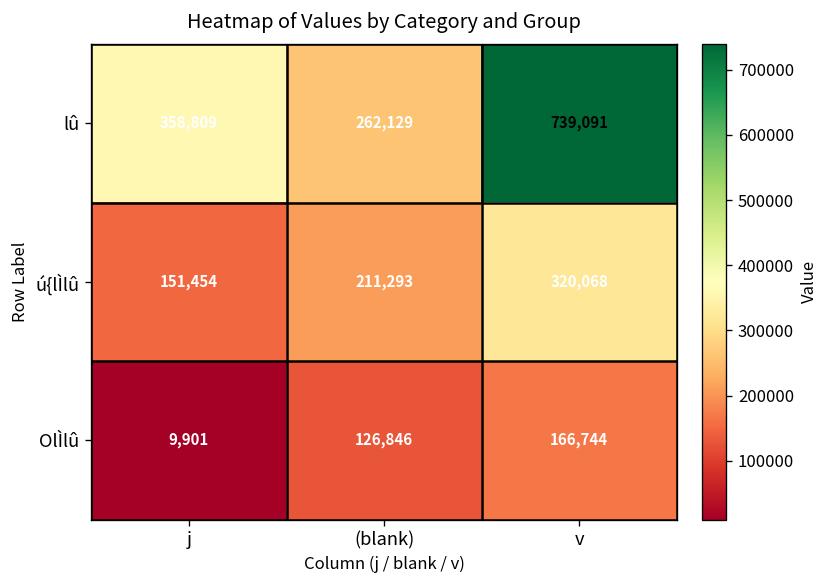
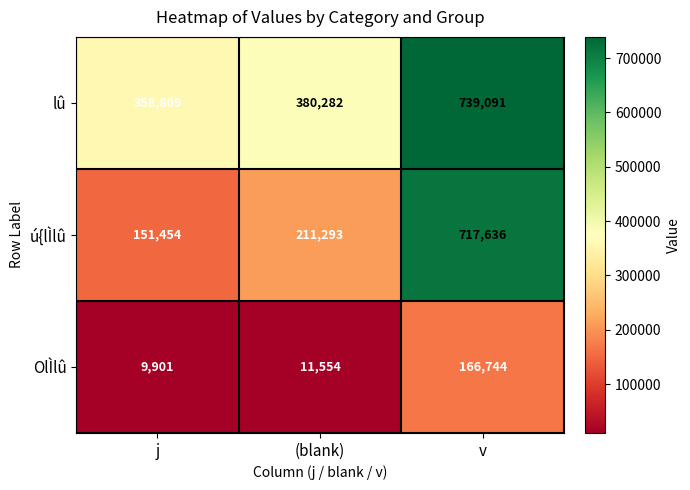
  {
    "lû": {
      "j": "358,809",
-     "(blank)": "262,129",
+     "(blank)": "380,282",
      "v": "739,091"
    },
    "ú{lÌlû": {
      "j": "151,454",
      "(blank)": "211,293",
-     "v": "320,068"
+     "v": "717,636"
    },
    "OlÌlû": {
      "j": "9,901",
-     "(blank)": "126,846",
+     "(blank)": "11,554",
      "v": "166,744"
    }
  }
